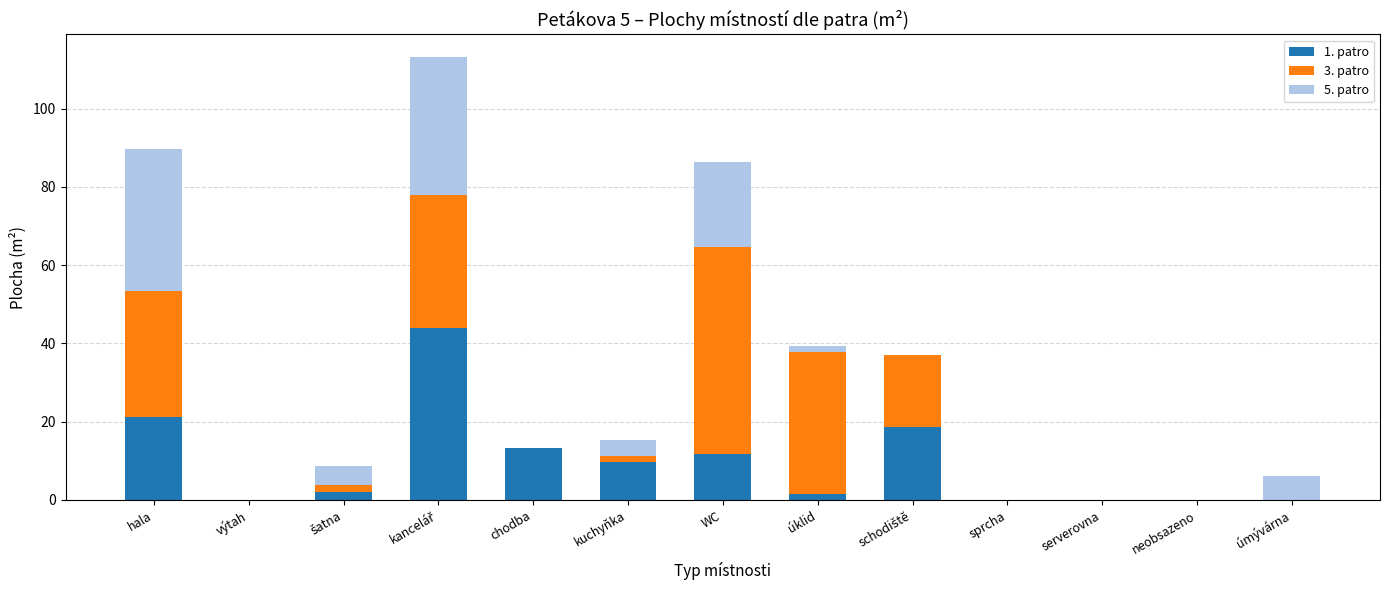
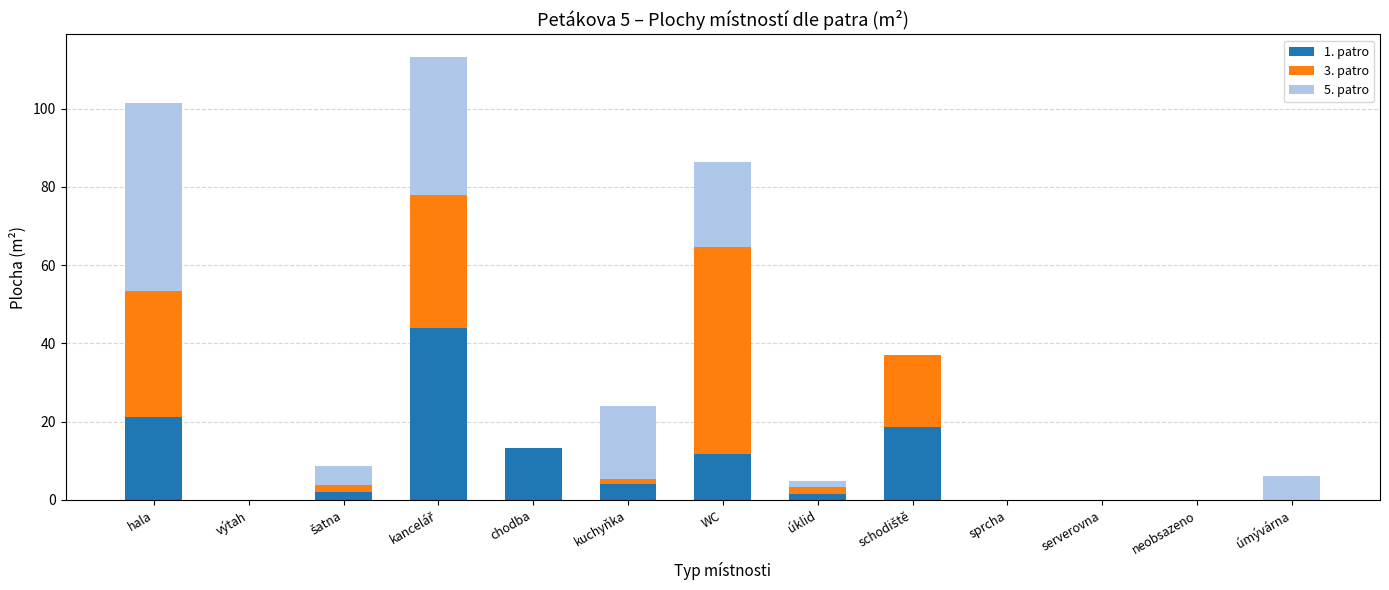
  {
    "1. patro": {
      "hala": 21,
      "výtah": 0,
      "šatna": 2,
      "kancelář": 44,
      "chodba": 13,
-     "kuchyňka": 10,
+     "kuchyňka": 4,
      "WC": 12,
      "úklid": 2,
      "schodiště": 19,
      "sprcha": 0,
      "serverovna": 0,
      "neobsazeno": 0,
      "úmývárna": 0
    },
    "3. patro": {
      "hala": 32,
      "výtah": 0,
      "šatna": 2,
      "kancelář": 34,
      "chodba": 0,
      "kuchyňka": 1,
      "WC": 53,
-     "úklid": 36,
+     "úklid": 2,
      "schodiště": 19,
      "sprcha": 0,
      "serverovna": 0,
      "neobsazeno": 0,
      "úmývárna": 0
    },
    "5. patro": {
-     "hala": 36,
+     "hala": 48,
      "výtah": 0,
      "šatna": 5,
      "kancelář": 35,
      "chodba": 0,
-     "kuchyňka": 4,
+     "kuchyňka": 19,
      "WC": 22,
      "úklid": 2,
      "schodiště": 0,
      "sprcha": 0,
      "serverovna": 0,
      "neobsazeno": 0,
      "úmývárna": 6
    }
  }
